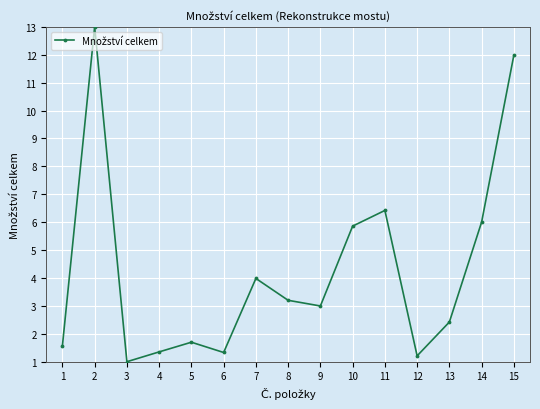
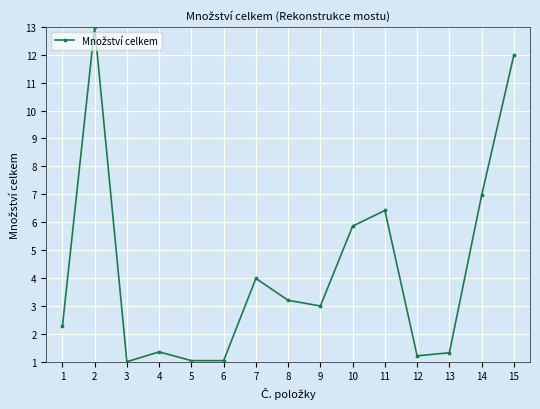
  {
-   "1": 1.6,
+   "1": 2.3,
    "2": 13.0,
    "3": 1.0,
    "4": 1.4,
-   "5": 1.7,
-   "6": 1.3,
+   "5": 1.0,
+   "6": 1.0,
    "7": 4.0,
    "8": 3.2,
    "9": 3.0,
    "10": 5.9,
    "11": 6.4,
    "12": 1.2,
-   "13": 2.4,
-   "14": 6.0,
+   "13": 1.3,
+   "14": 7.0,
    "15": 12.0
  }
